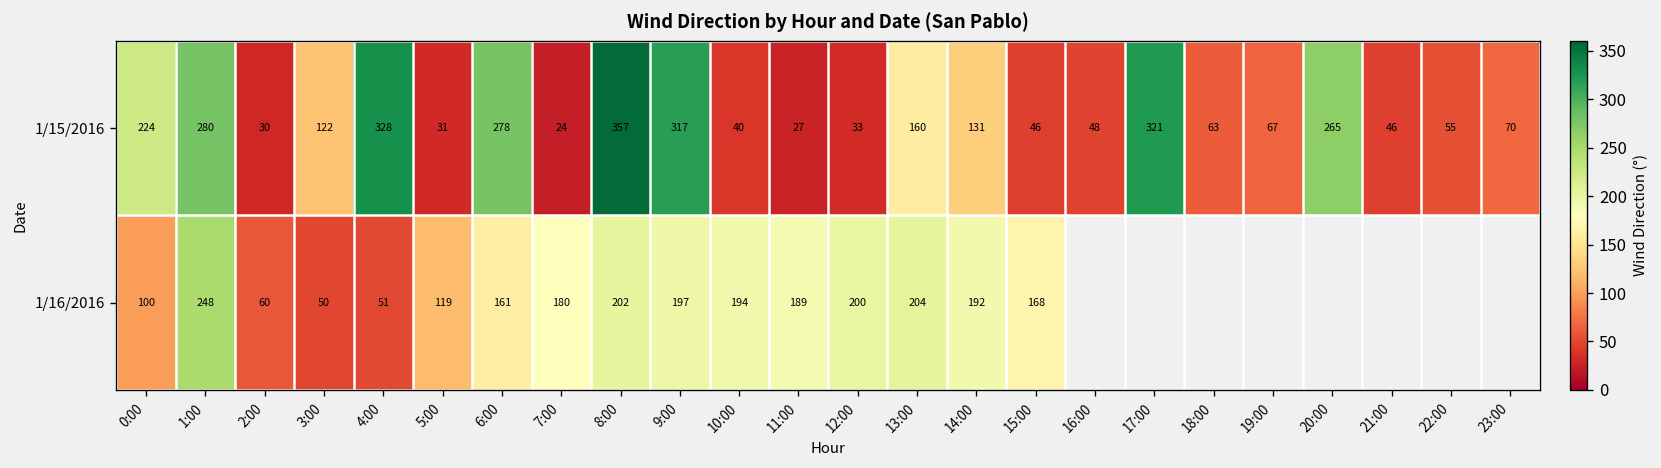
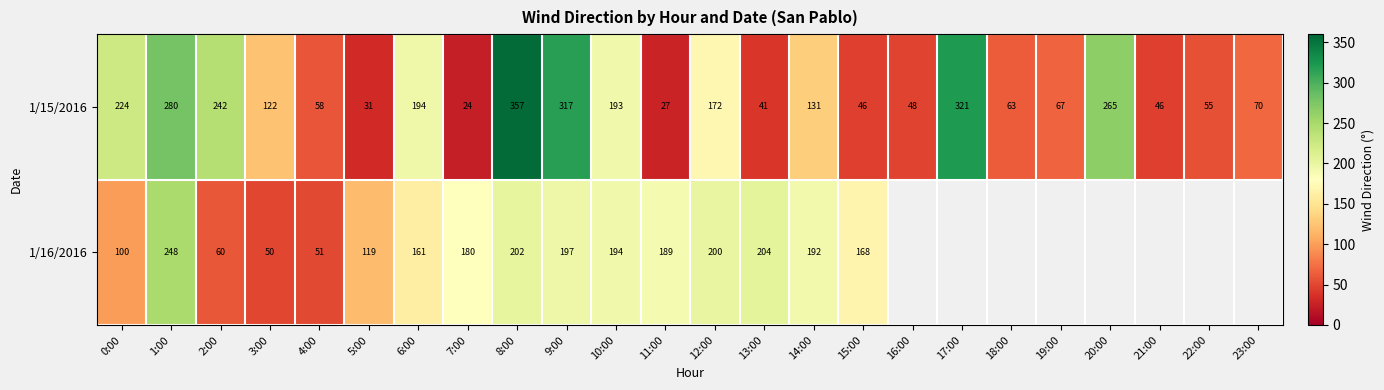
  {
    "1/15/2016": {
      "0:00": 224,
      "1:00": 280,
-     "2:00": 30,
+     "2:00": 242,
      "3:00": 122,
-     "4:00": 328,
+     "4:00": 58,
      "5:00": 31,
-     "6:00": 278,
+     "6:00": 194,
      "7:00": 24,
      "8:00": 357,
      "9:00": 317,
-     "10:00": 40,
+     "10:00": 193,
      "11:00": 27,
-     "12:00": 33,
-     "13:00": 160,
+     "12:00": 172,
+     "13:00": 41,
      "14:00": 131,
      "15:00": 46,
      "16:00": 48,
      "17:00": 321,
      "18:00": 63,
      "19:00": 67,
      "20:00": 265,
      "21:00": 46,
      "22:00": 55,
      "23:00": 70
    },
    "1/16/2016": {
      "0:00": 100,
      "1:00": 248,
      "2:00": 60,
      "3:00": 50,
      "4:00": 51,
      "5:00": 119,
      "6:00": 161,
      "7:00": 180,
      "8:00": 202,
      "9:00": 197,
      "10:00": 194,
      "11:00": 189,
      "12:00": 200,
      "13:00": 204,
      "14:00": 192,
      "15:00": 168
    }
  }
